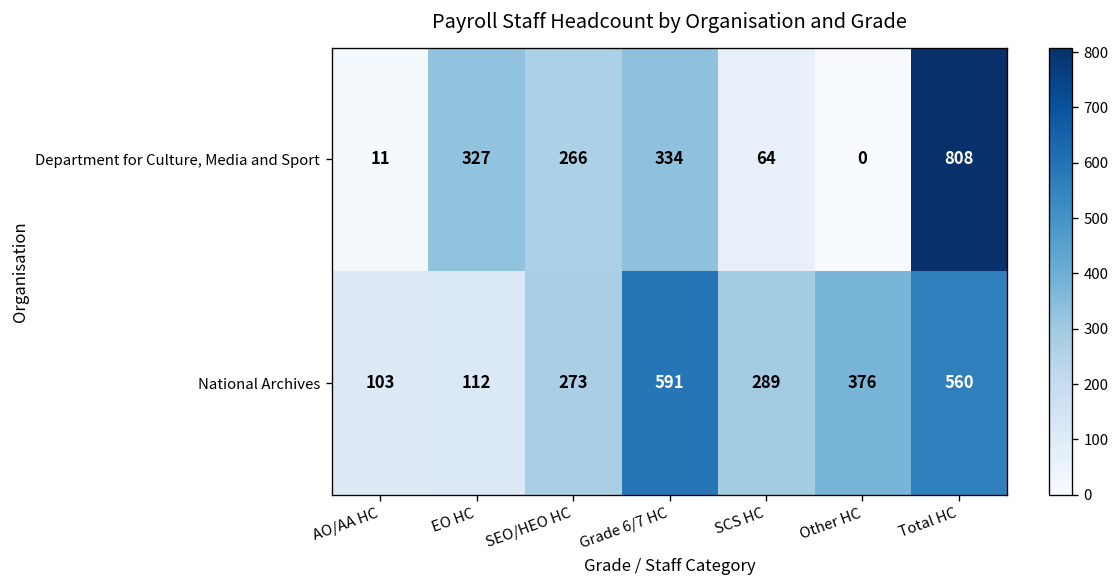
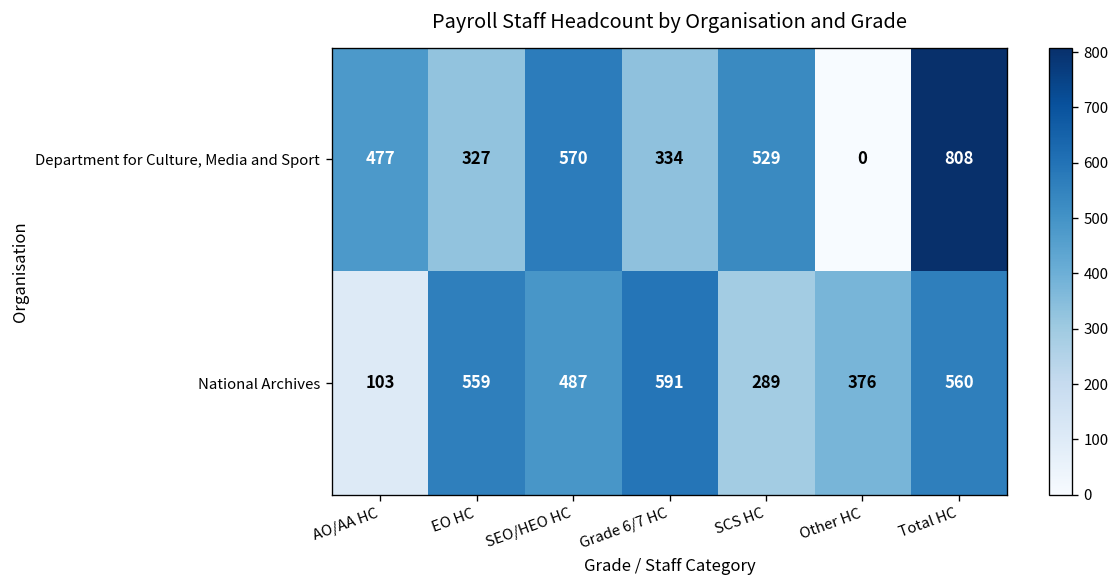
  {
    "Department for Culture, Media and Sport": {
-     "AO/AA HC": 11,
+     "AO/AA HC": 477,
      "EO HC": 327,
-     "SEO/HEO HC": 266,
+     "SEO/HEO HC": 570,
      "Grade 6/7 HC": 334,
-     "SCS HC": 64,
+     "SCS HC": 529,
      "Other HC": 0,
      "Total HC": 808
    },
    "National Archives": {
      "AO/AA HC": 103,
-     "EO HC": 112,
-     "SEO/HEO HC": 273,
+     "EO HC": 559,
+     "SEO/HEO HC": 487,
      "Grade 6/7 HC": 591,
      "SCS HC": 289,
      "Other HC": 376,
      "Total HC": 560
    }
  }
